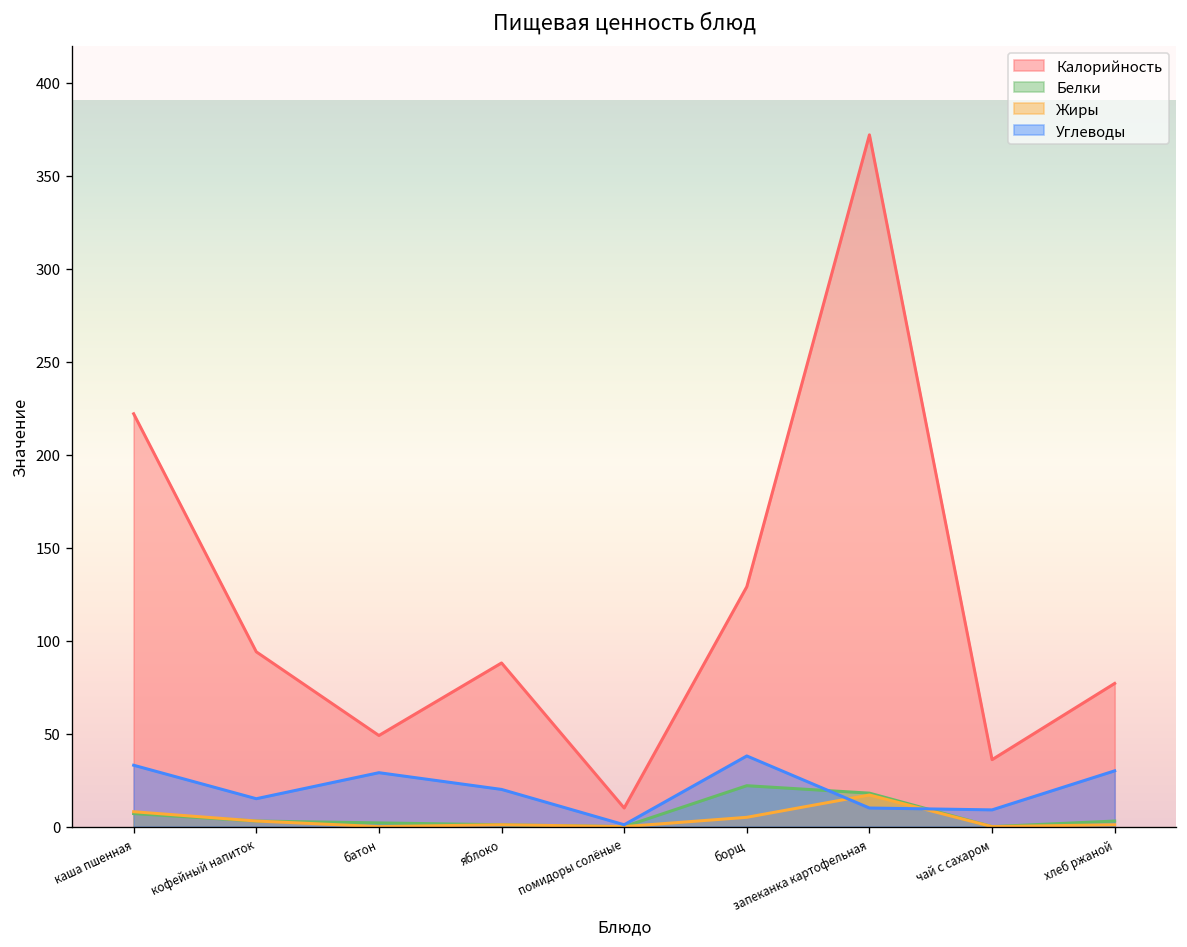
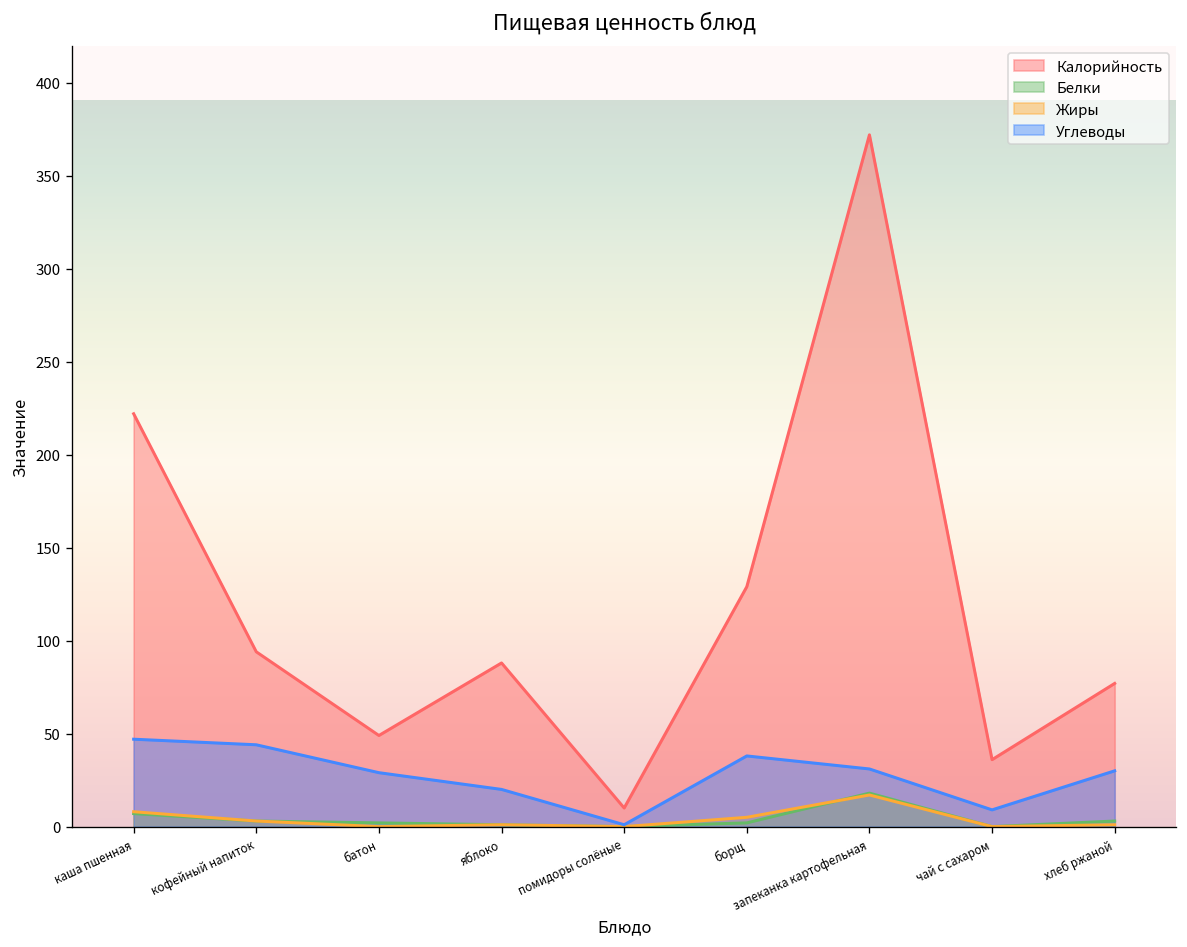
  {
    "Белки": {
      "батон": 2,
-     "борщ": 22,
+     "борщ": 2,
      "хлеб ржаной": 3
    },
    "Углеводы": {
-     "каша пшенная": 33,
-     "кофейный напиток": 15,
+     "каша пшенная": 47,
+     "кофейный напиток": 44,
      "батон": 29,
      "яблоко": 20,
      "борщ": 38,
-     "запеканка картофельная": 10,
+     "запеканка картофельная": 31,
      "чай с сахаром": 9,
      "хлеб ржаной": 30
    }
  }
